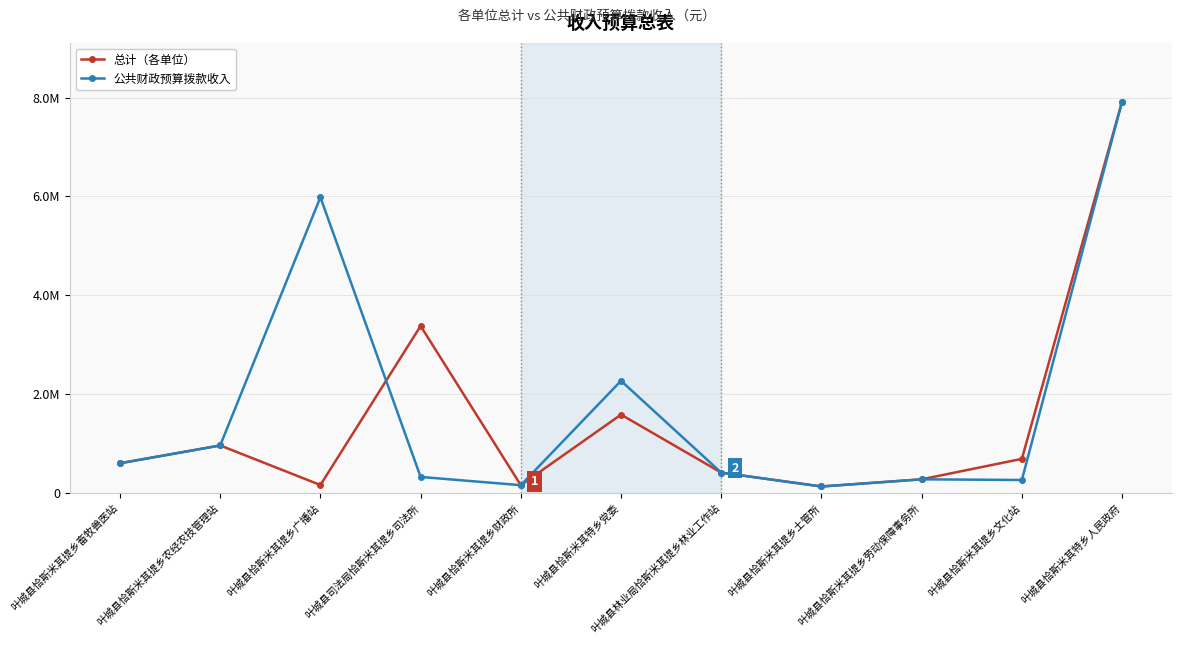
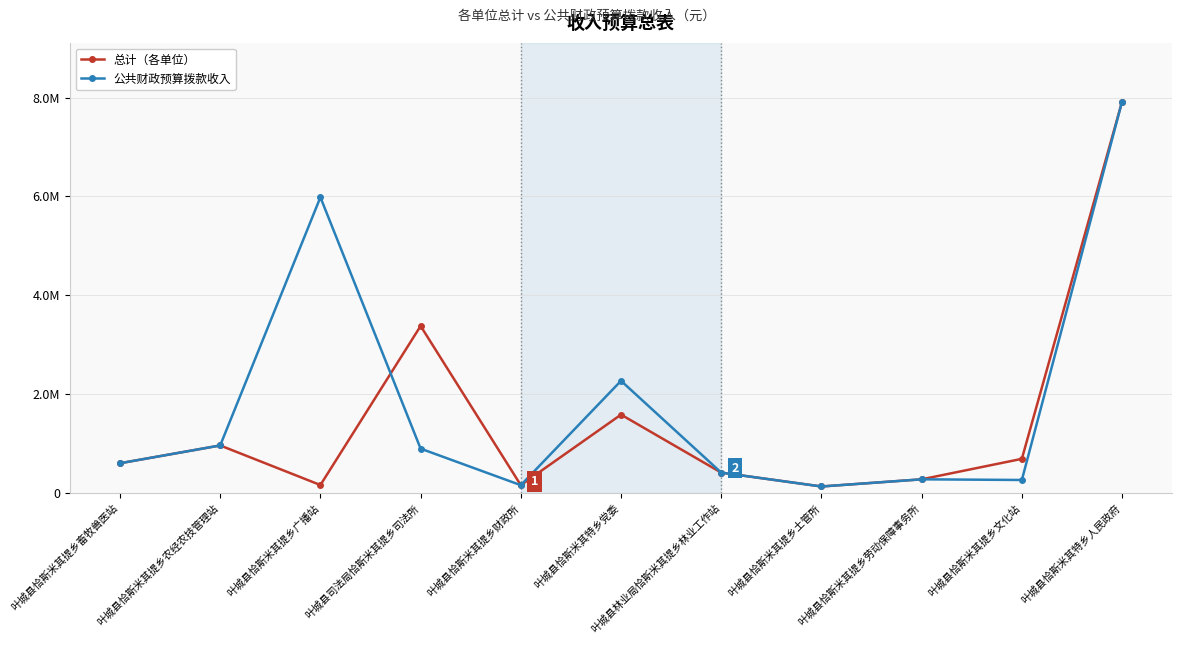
  {
    "总计（各单位）": {
      "叶城县恰斯米其提乡广播站": 200000,
      "叶城县司法局恰斯米其提乡司法所": 3400000,
      "叶城县恰斯米其特乡党委": 1600000,
      "叶城县恰斯米其提乡文化站": 700000
    },
    "公共财政预算拨款收入": {
      "叶城县恰斯米其提乡广播站": 6000000,
-     "叶城县司法局恰斯米其提乡司法所": 300000,
+     "叶城县司法局恰斯米其提乡司法所": 900000,
      "叶城县恰斯米其特乡党委": 2300000,
      "叶城县恰斯米其提乡文化站": 300000
    }
  }
